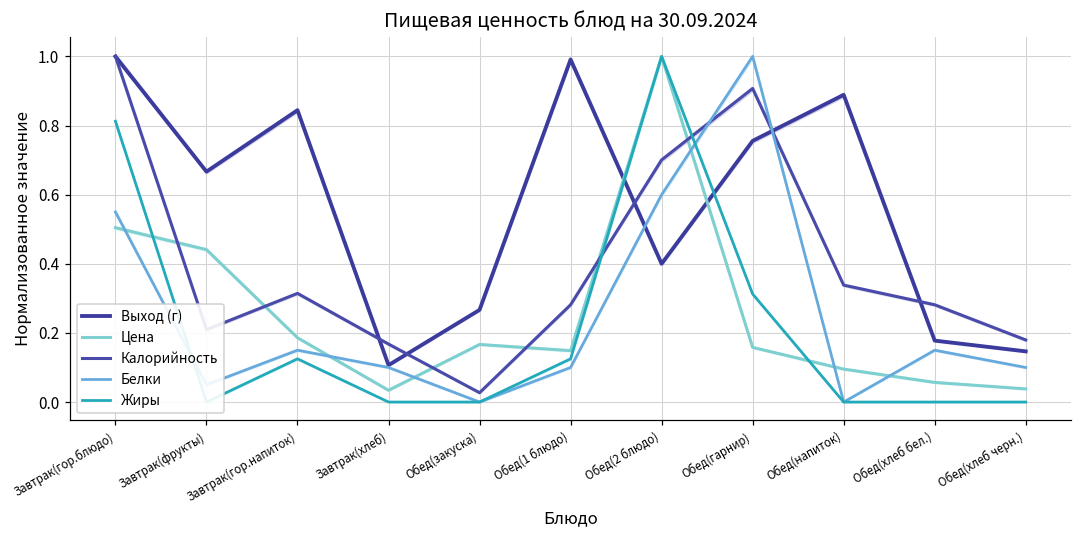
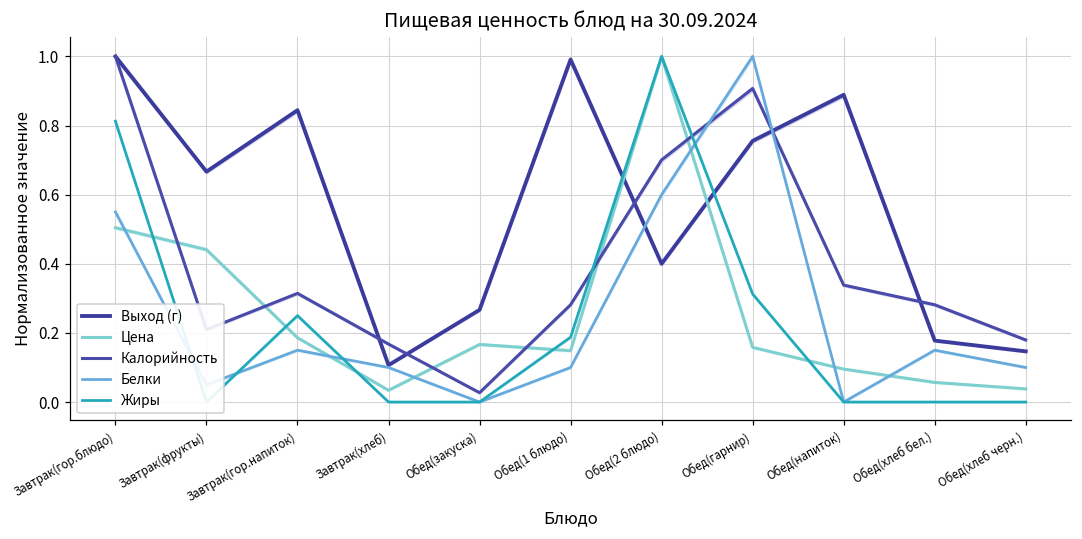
  {
    "Жиры": {
-     "Завтрак(гор.напиток)": 0.13,
-     "Обед(1 блюдо)": 0.13
+     "Завтрак(гор.напиток)": 0.25,
+     "Обед(1 блюдо)": 0.19
    }
  }
